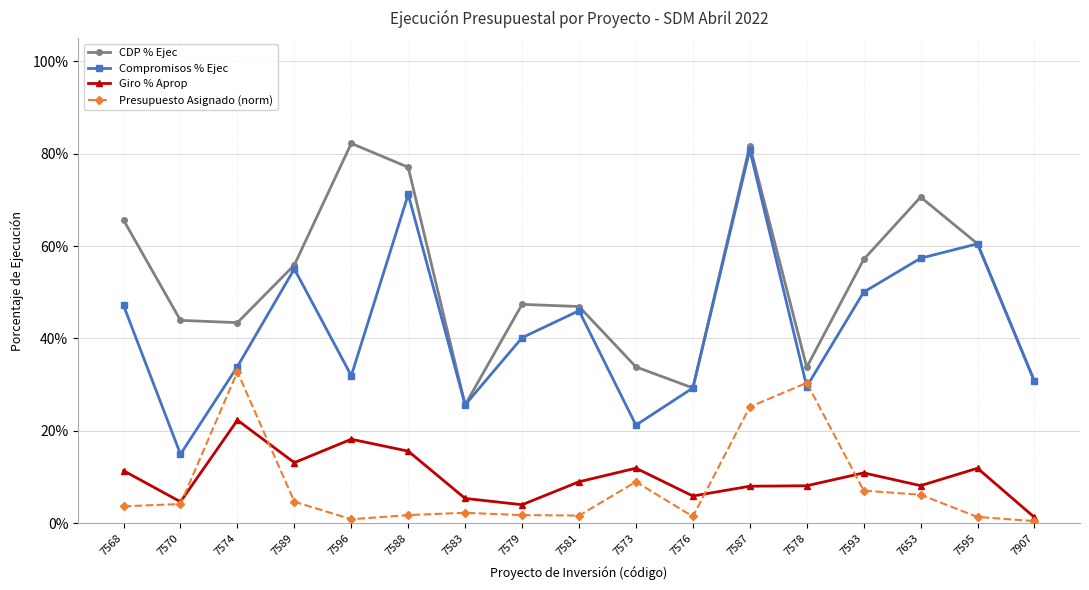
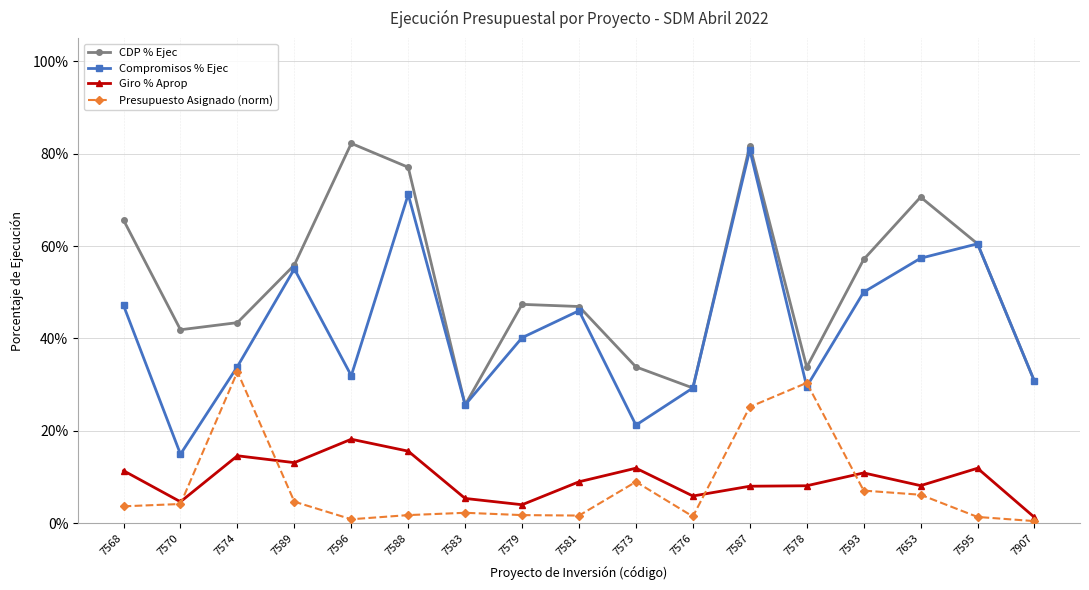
  {
    "CDP % Ejec": {
      "7568": "66%",
-     "7570": "44%",
+     "7570": "42%",
      "7574": "43%",
      "7589": "56%",
      "7596": "82%",
      "7588": "77%",
      "7579": "47%",
      "7581": "47%",
      "7573": "34%",
      "7587": "82%",
      "7578": "34%",
      "7593": "57%",
      "7653": "71%"
    },
    "Compromisos % Ejec": {
      "7568": "47%",
      "7570": "15%",
      "7574": "34%",
      "7589": "55%",
      "7596": "32%",
      "7588": "71%",
      "7579": "40%",
      "7581": "46%",
      "7573": "21%",
      "7587": "81%",
      "7578": "30%",
      "7593": "50%",
      "7653": "57%"
    },
    "Giro % Aprop": {
      "7568": "11%",
-     "7574": "22%",
+     "7574": "15%",
      "7589": "13%",
      "7596": "18%",
      "7588": "16%",
      "7583": "5%",
      "7579": "4%",
      "7581": "9%",
      "7573": "12%",
      "7576": "6%",
      "7587": "8%",
      "7578": "8%",
      "7593": "11%",
      "7653": "8%",
      "7595": "12%",
      "7907": "1%"
    },
    "Presupuesto Asignado (norm)": {
      "7568": "4%",
      "7574": "33%",
      "7589": "5%",
      "7596": "1%",
      "7588": "2%",
      "7583": "2%",
      "7579": "2%",
      "7581": "2%",
      "7573": "9%",
      "7576": "2%",
      "7587": "25%",
      "7578": "30%",
      "7593": "7%",
      "7653": "6%",
      "7595": "1%",
      "7907": "1%"
    }
  }
